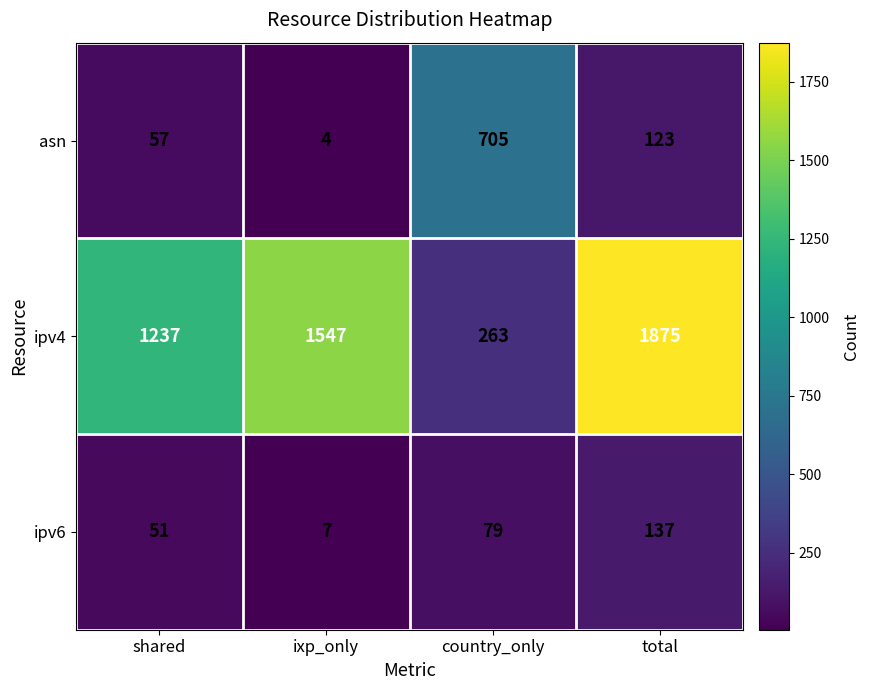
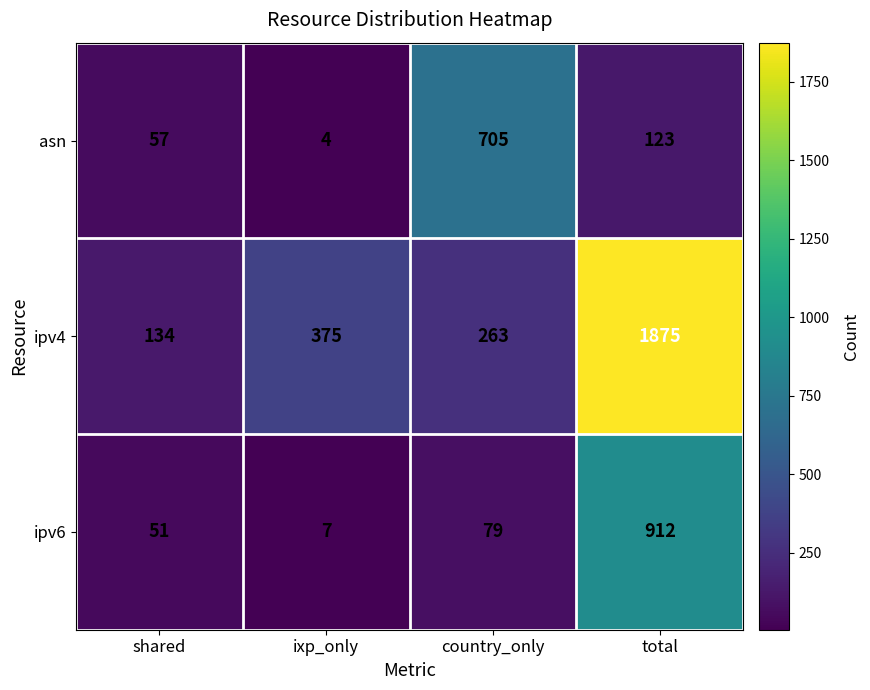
  {
    "asn": {
      "shared": 57,
      "ixp_only": 4,
      "country_only": 705,
      "total": 123
    },
    "ipv4": {
-     "shared": 1237,
-     "ixp_only": 1547,
+     "shared": 134,
+     "ixp_only": 375,
      "country_only": 263,
      "total": 1875
    },
    "ipv6": {
      "shared": 51,
      "ixp_only": 7,
      "country_only": 79,
-     "total": 137
+     "total": 912
    }
  }
